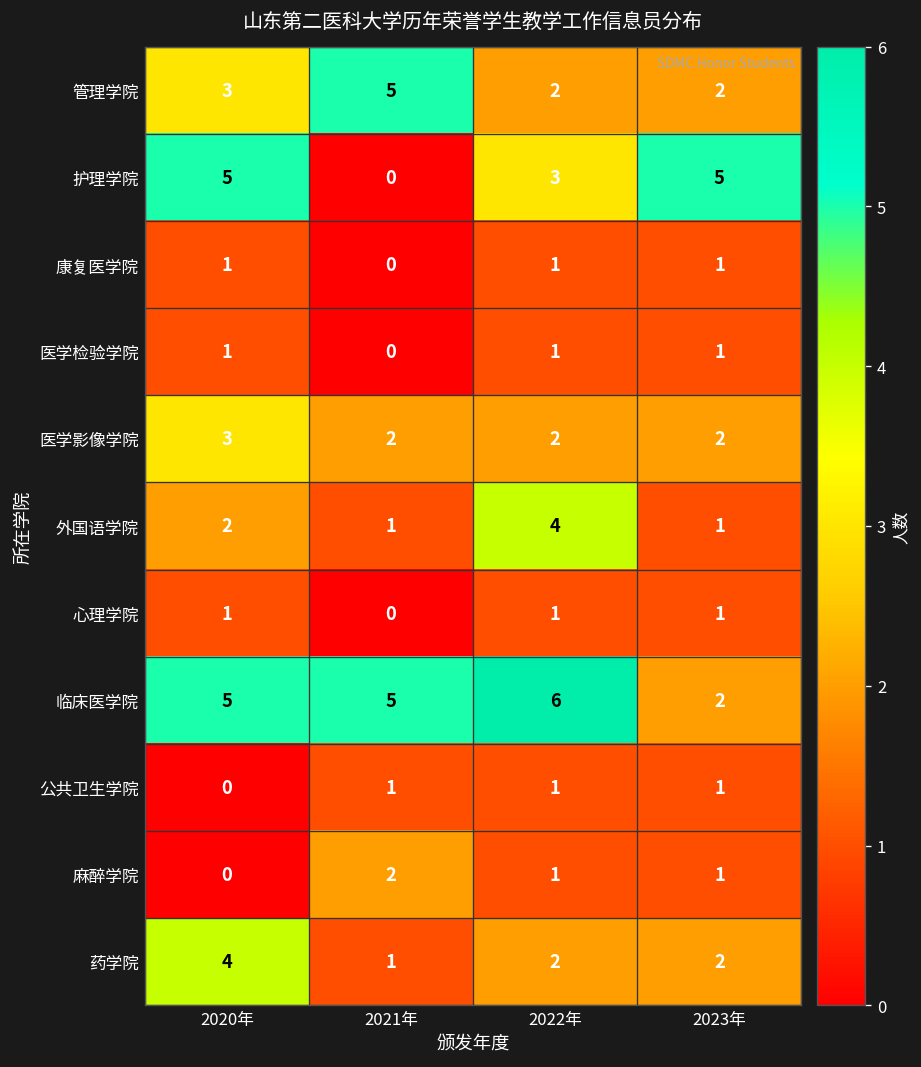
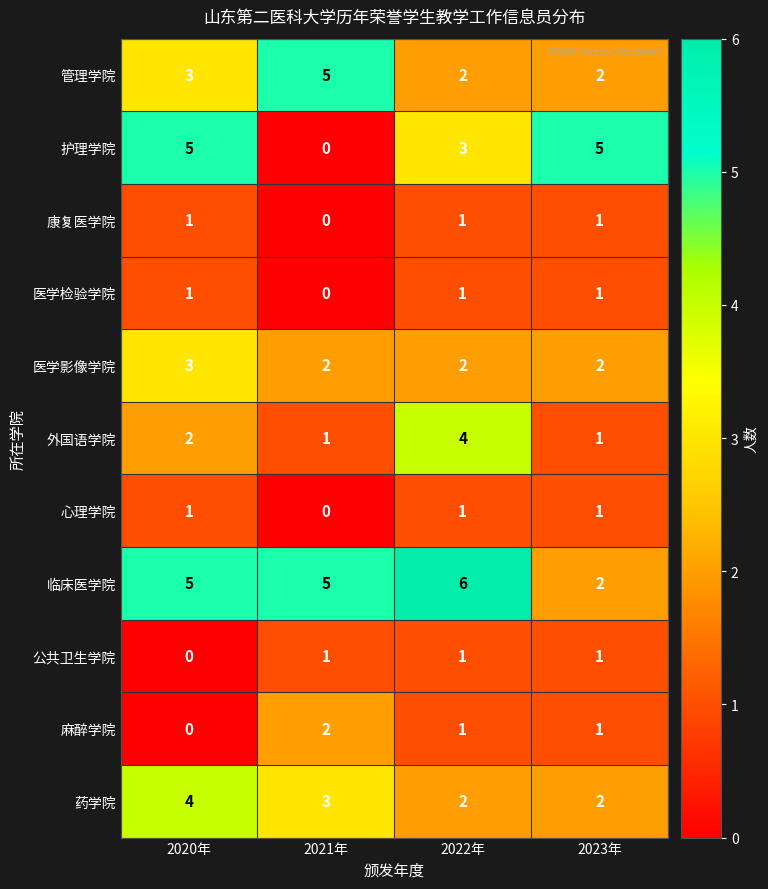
  {
    "管理学院": {
      "2020年": 3,
      "2021年": 5,
      "2022年": 2
    },
    "护理学院": {
      "2020年": 5,
      "2021年": 0,
      "2022年": 3,
      "2023年": 5
    },
    "康复医学院": {
      "2020年": 1,
      "2021年": 0,
      "2022年": 1,
      "2023年": 1
    },
    "医学检验学院": {
      "2020年": 1,
      "2021年": 0,
      "2022年": 1,
      "2023年": 1
    },
    "医学影像学院": {
      "2020年": 3,
      "2021年": 2,
      "2022年": 2,
      "2023年": 2
    },
    "外国语学院": {
      "2020年": 2,
      "2021年": 1,
      "2022年": 4,
      "2023年": 1
    },
    "心理学院": {
      "2020年": 1,
      "2021年": 0,
      "2022年": 1,
      "2023年": 1
    },
    "临床医学院": {
      "2020年": 5,
      "2021年": 5,
      "2022年": 6,
      "2023年": 2
    },
    "公共卫生学院": {
      "2020年": 0,
      "2021年": 1,
      "2022年": 1,
      "2023年": 1
    },
    "麻醉学院": {
      "2020年": 0,
      "2021年": 2,
      "2022年": 1,
      "2023年": 1
    },
    "药学院": {
      "2020年": 4,
-     "2021年": 1,
+     "2021年": 3,
      "2022年": 2,
      "2023年": 2
    }
  }
